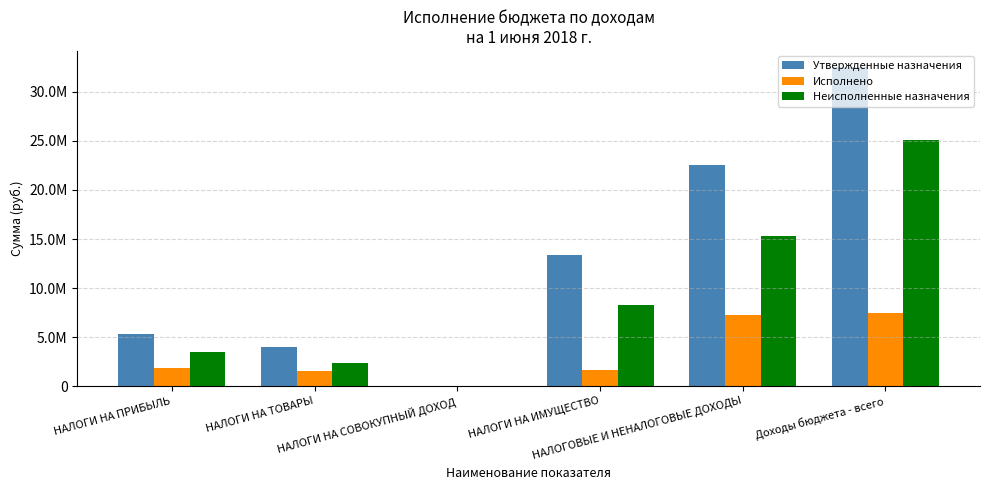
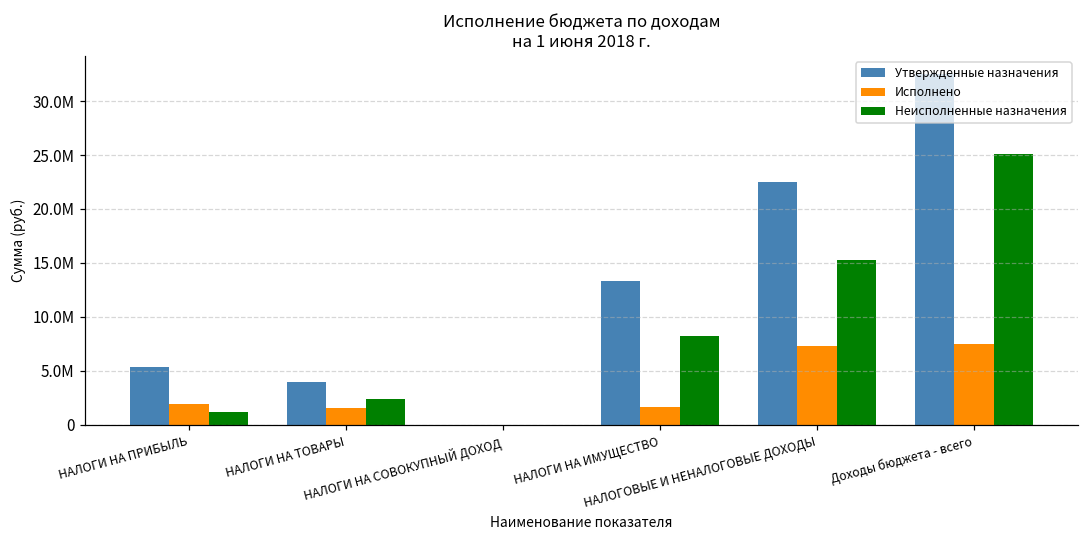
  {
    "Утвержденные назначения": {
      "НАЛОГИ НА ПРИБЫЛЬ": 5000000,
      "НАЛОГИ НА ТОВАРЫ": 4000000,
      "НАЛОГИ НА ИМУЩЕСТВО": 13000000,
      "НАЛОГОВЫЕ И НЕНАЛОГОВЫЕ ДОХОДЫ": 23000000
    },
    "Исполнено": {
      "НАЛОГИ НА ПРИБЫЛЬ": 2000000,
      "НАЛОГИ НА ТОВАРЫ": 2000000,
      "НАЛОГИ НА ИМУЩЕСТВО": 2000000,
      "НАЛОГОВЫЕ И НЕНАЛОГОВЫЕ ДОХОДЫ": 7000000,
      "Доходы бюджета - всего": 7000000
    },
    "Неисполненные назначения": {
-     "НАЛОГИ НА ПРИБЫЛЬ": 3000000,
+     "НАЛОГИ НА ПРИБЫЛЬ": 1000000,
      "НАЛОГИ НА ТОВАРЫ": 2000000,
      "НАЛОГИ НА СОВОКУПНЫЙ ДОХОД": 0,
      "НАЛОГИ НА ИМУЩЕСТВО": 8000000,
      "НАЛОГОВЫЕ И НЕНАЛОГОВЫЕ ДОХОДЫ": 15000000,
      "Доходы бюджета - всего": 25000000
    }
  }
